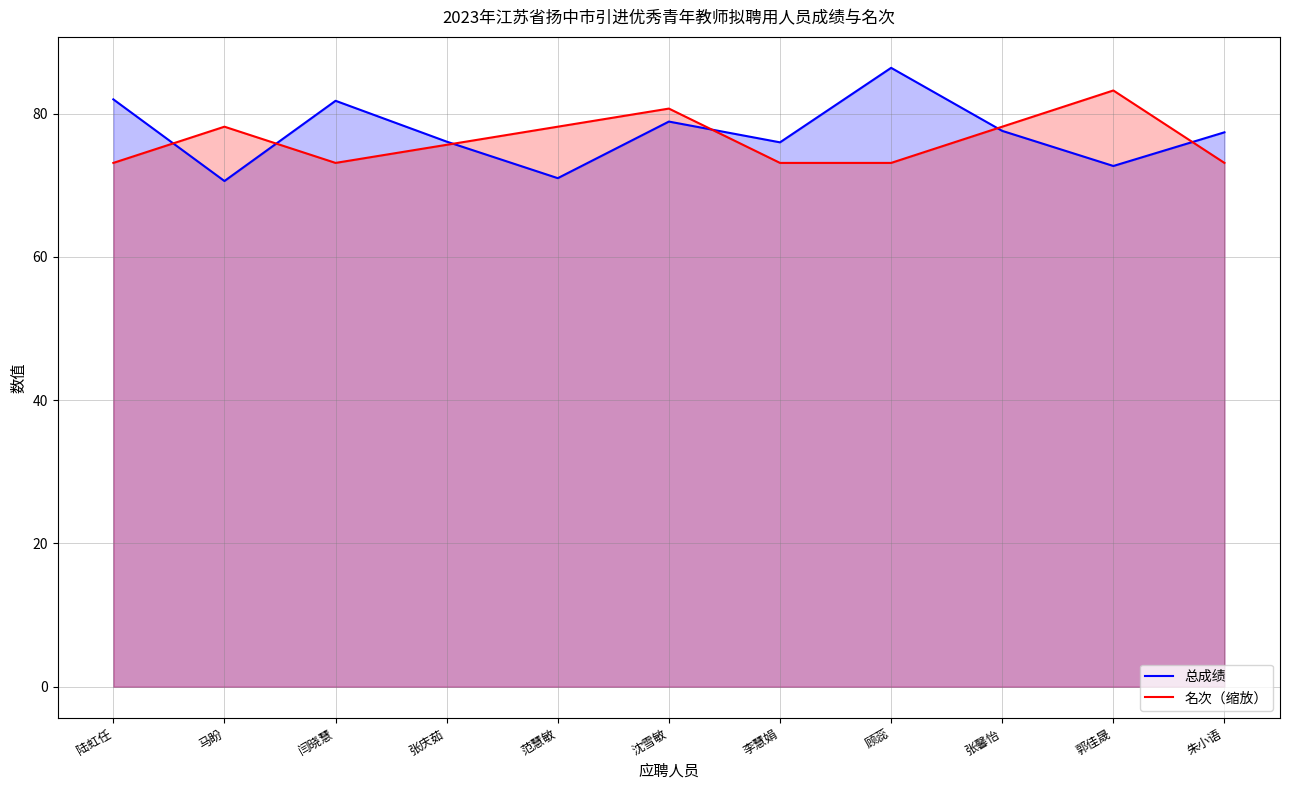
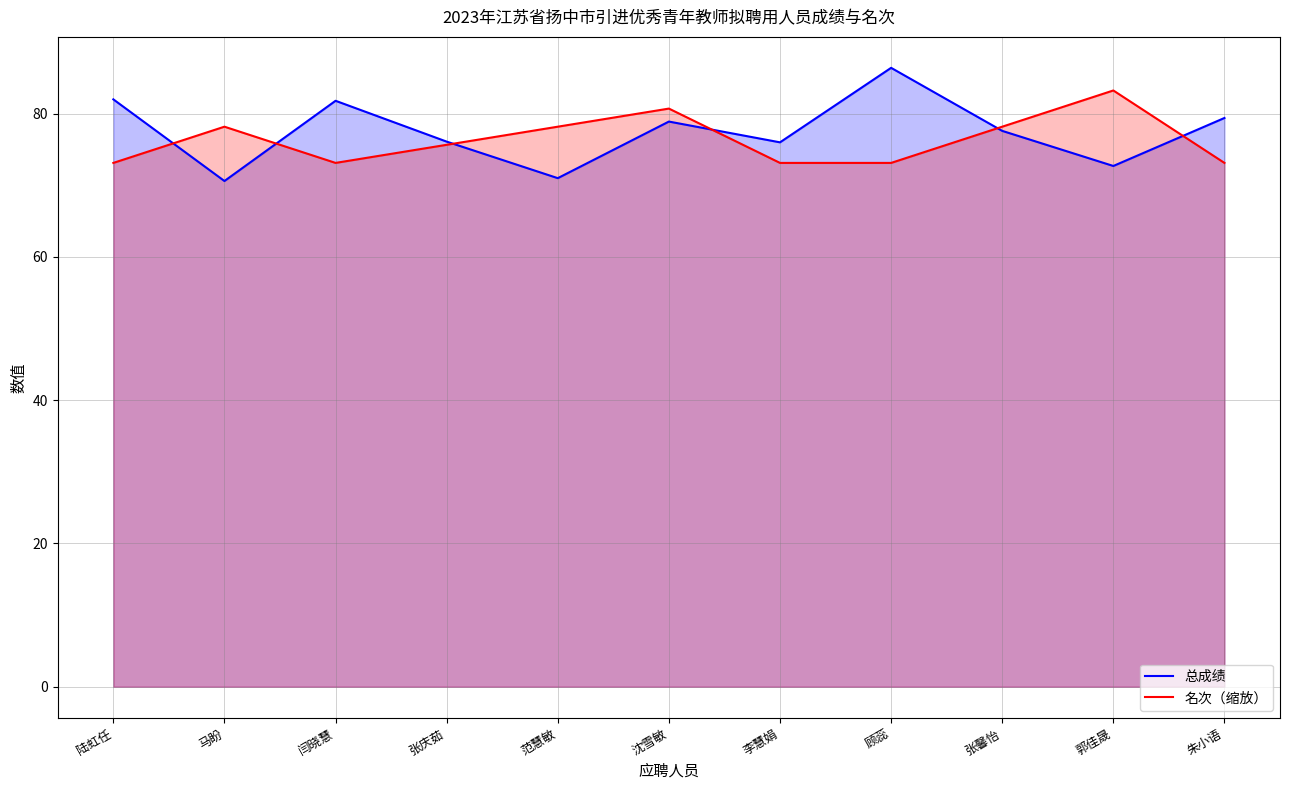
  {
    "总成绩": {
      "陆虹任": 82,
      "马盼": 71,
      "闫晓慧": 82,
      "张庆茹": 76,
      "范慧敏": 71,
      "沈雪敏": 79,
      "李慧娟": 76,
      "顾蕊": 86,
      "张馨怡": 78,
      "郭佳晟": 73,
-     "朱小语": 77
+     "朱小语": 79
    },
    "名次（缩放）": {
      "陆虹任": 73,
      "马盼": 78,
      "闫晓慧": 73,
      "张庆茹": 76,
      "范慧敏": 78,
      "沈雪敏": 81,
      "李慧娟": 73,
      "顾蕊": 73,
      "张馨怡": 78,
      "郭佳晟": 83,
      "朱小语": 73
    }
  }
